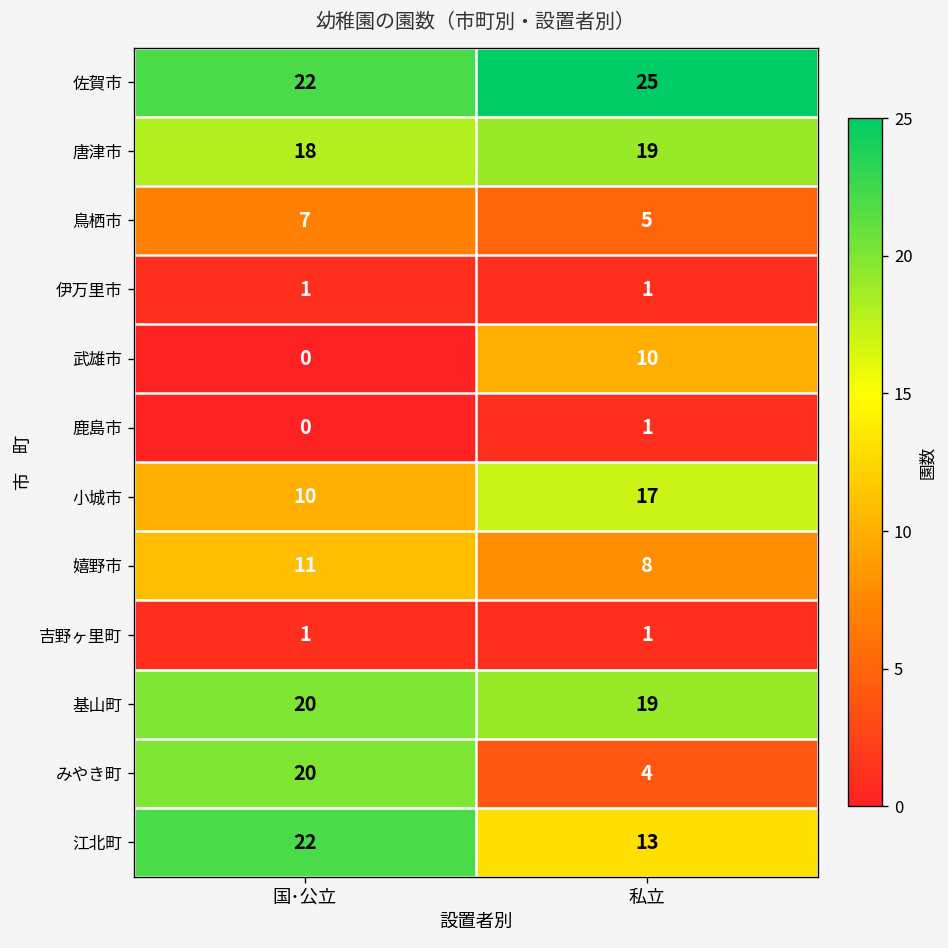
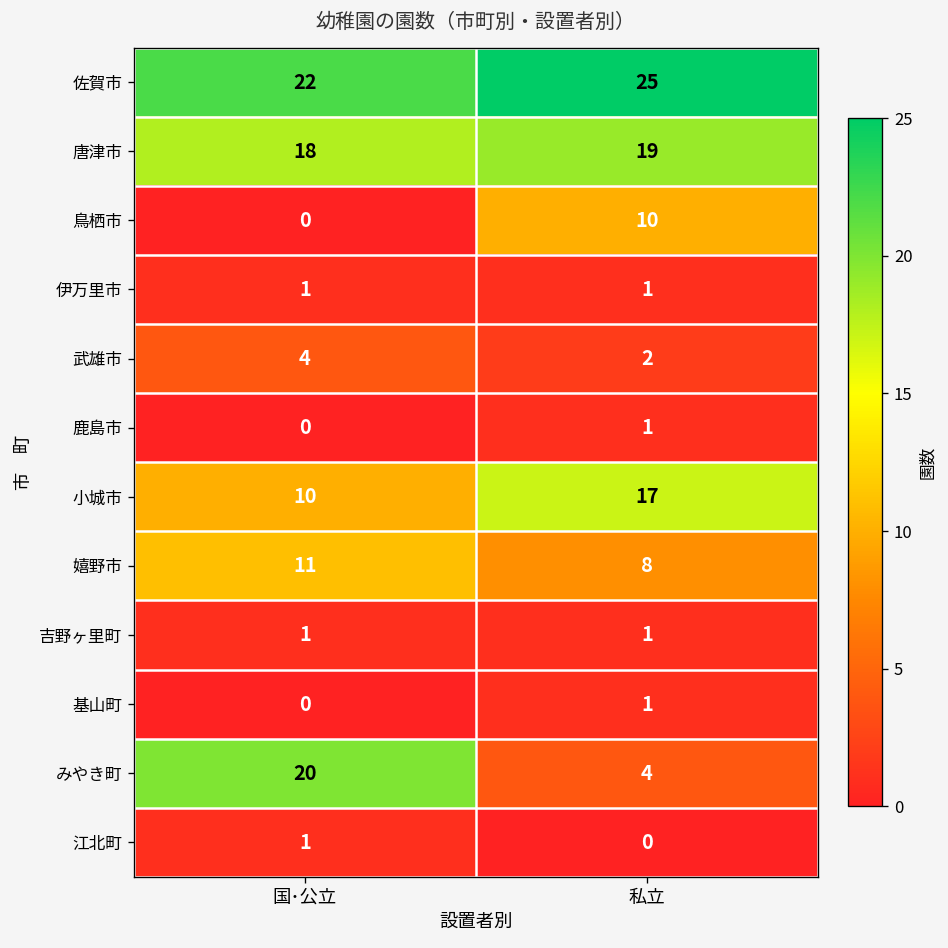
  {
    "佐賀市": {
      "国･公立": 22,
      "私立": 25
    },
    "唐津市": {
      "国･公立": 18,
      "私立": 19
    },
    "鳥栖市": {
-     "国･公立": 7,
-     "私立": 5
+     "国･公立": 0,
+     "私立": 10
    },
    "伊万里市": {
      "国･公立": 1,
      "私立": 1
    },
    "武雄市": {
-     "国･公立": 0,
-     "私立": 10
+     "国･公立": 4,
+     "私立": 2
    },
    "鹿島市": {
      "国･公立": 0,
      "私立": 1
    },
    "小城市": {
      "国･公立": 10,
      "私立": 17
    },
    "嬉野市": {
      "国･公立": 11,
      "私立": 8
    },
    "吉野ヶ里町": {
      "国･公立": 1,
      "私立": 1
    },
    "基山町": {
-     "国･公立": 20,
-     "私立": 19
+     "国･公立": 0,
+     "私立": 1
    },
    "みやき町": {
      "国･公立": 20,
      "私立": 4
    },
    "江北町": {
-     "国･公立": 22,
-     "私立": 13
+     "国･公立": 1,
+     "私立": 0
    }
  }
